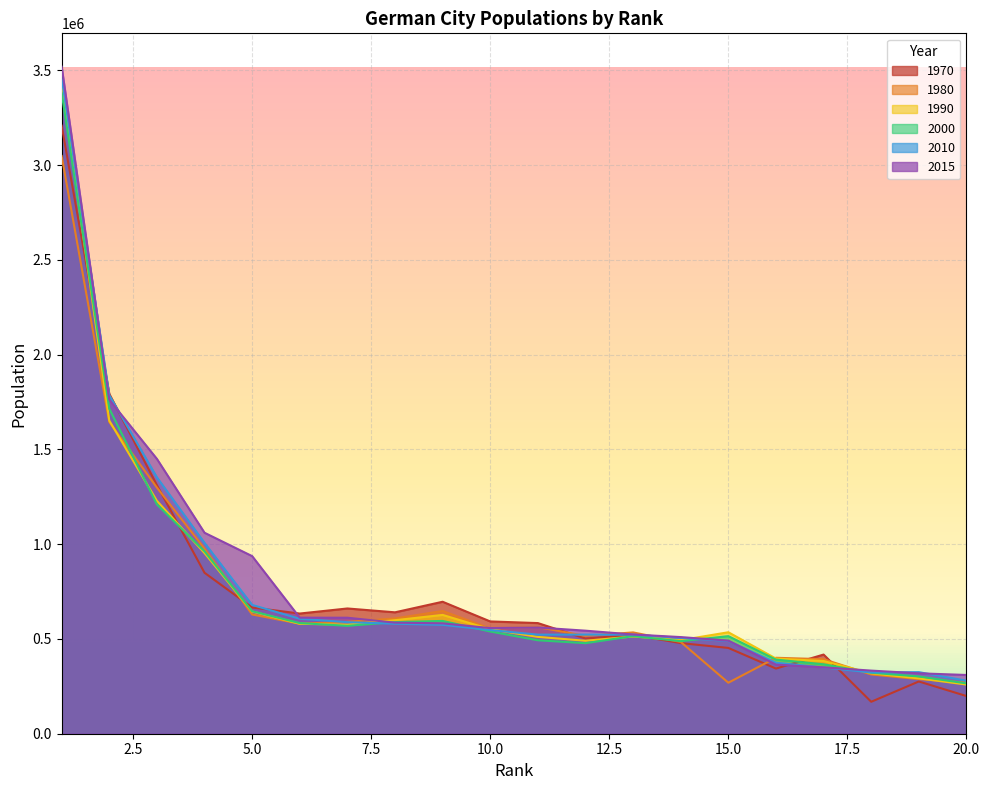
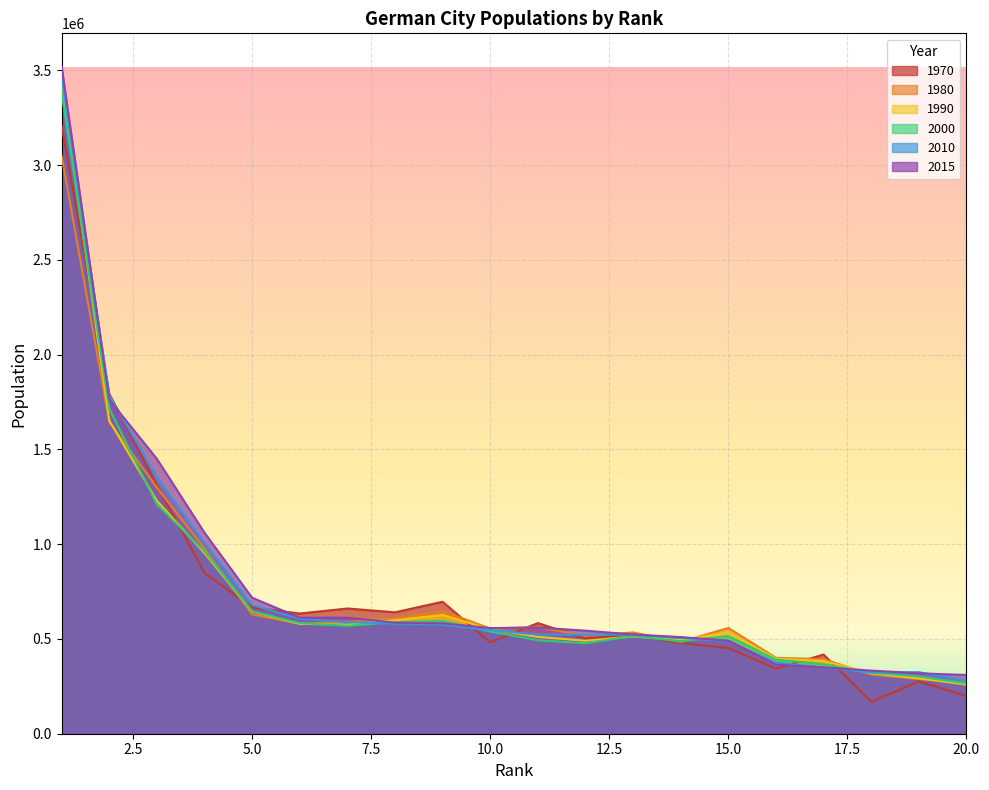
  {
    "1970": {
      "5.0": 670000,
-     "10.0": 590000,
+     "10.0": 480000,
      "15.0": 450000,
      "20.0": 200000
    },
    "1980": {
      "5.0": 630000,
-     "15.0": 270000
+     "15.0": 560000
    },
    "1990": {
      "15.0": 540000
    },
    "2000": {
      "15.0": 510000
    },
    "2010": {
      "5.0": 680000
    },
    "2015": {
-     "5.0": 940000,
+     "5.0": 720000,
      "20.0": 310000
    }
  }
